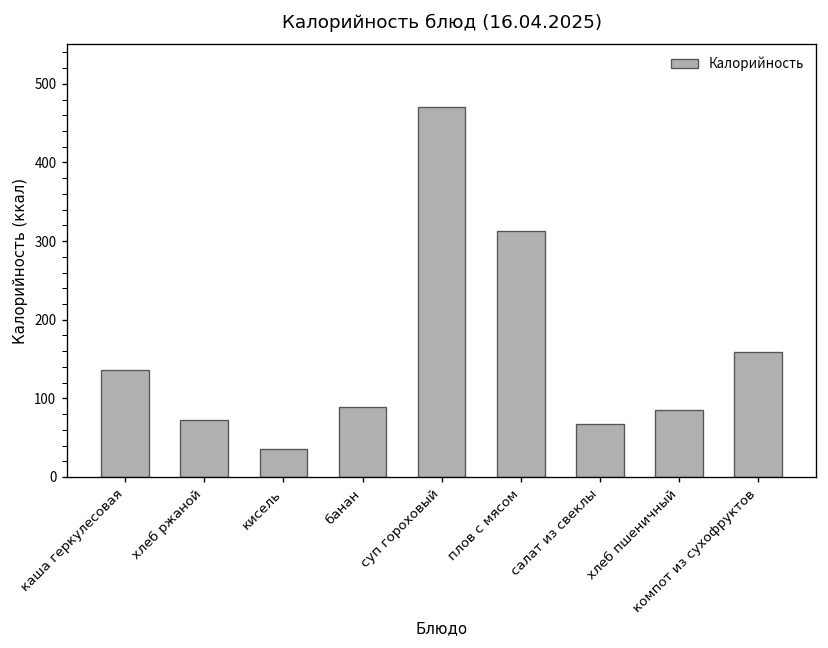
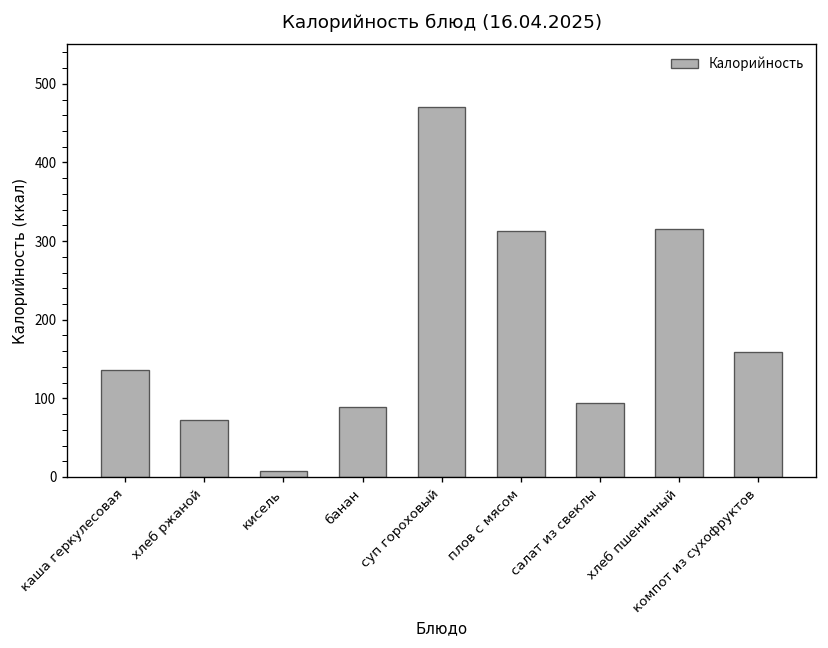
  {
    "каша геркулесовая": 140,
    "хлеб ржаной": 70,
-   "кисель": 40,
+   "кисель": 10,
    "банан": 90,
    "суп гороховый": 470,
    "плов с мясом": 310,
-   "салат из свеклы": 70,
-   "хлеб пшеничный": 90,
+   "салат из свеклы": 90,
+   "хлеб пшеничный": 320,
    "компот из сухофруктов": 160
  }
